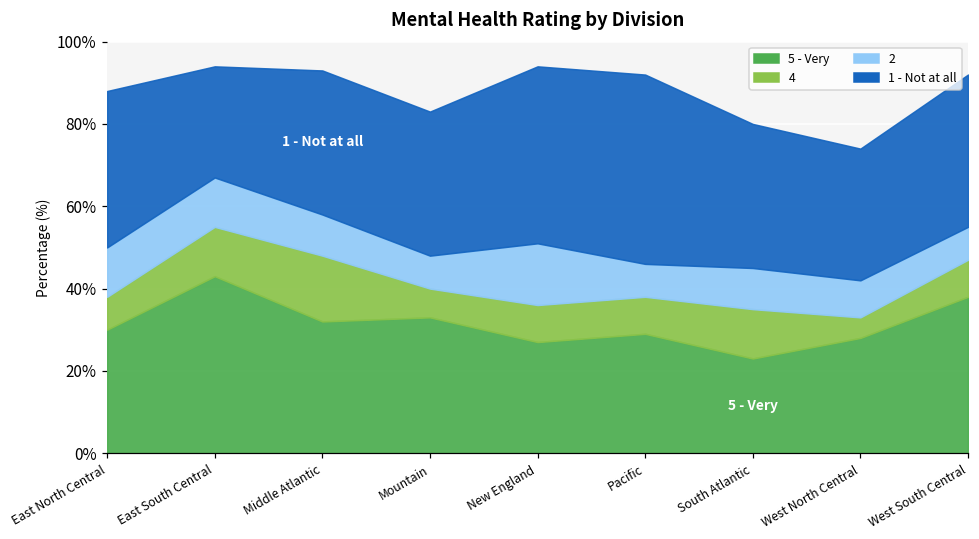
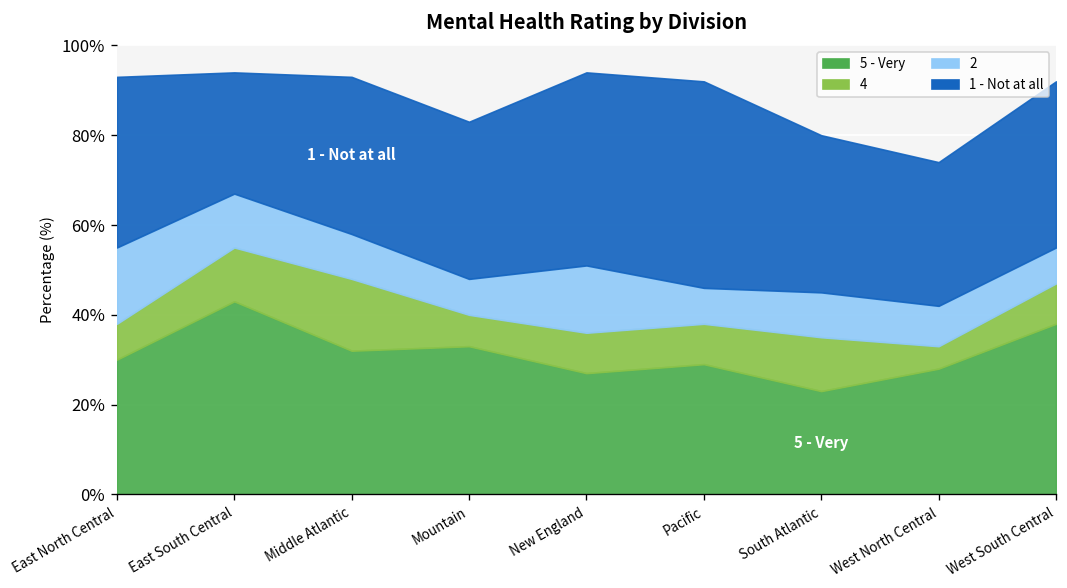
  {
    "5 - Very": {
      "East North Central": "30%",
      "East South Central": "43%",
      "Middle Atlantic": "32%",
      "Mountain": "33%",
      "New England": "27%",
      "Pacific": "29%",
      "South Atlantic": "23%",
      "West North Central": "28%",
      "West South Central": "38%"
    },
    "4": {
      "East North Central": "8%",
      "East South Central": "12%",
      "Middle Atlantic": "16%",
      "Mountain": "7%",
      "New England": "9%",
      "Pacific": "9%",
      "South Atlantic": "12%",
      "West North Central": "5%",
      "West South Central": "9%"
    },
    "2": {
-     "East North Central": "12%",
+     "East North Central": "17%",
      "East South Central": "12%",
      "Middle Atlantic": "10%",
      "Mountain": "8%",
      "New England": "15%",
      "Pacific": "8%",
      "South Atlantic": "10%",
      "West North Central": "9%",
      "West South Central": "8%"
    },
    "1 - Not at all": {
      "East North Central": "38%",
      "East South Central": "27%",
      "Middle Atlantic": "35%",
      "Mountain": "35%",
      "New England": "43%",
      "Pacific": "46%",
      "South Atlantic": "35%",
      "West North Central": "32%",
      "West South Central": "37%"
    }
  }
